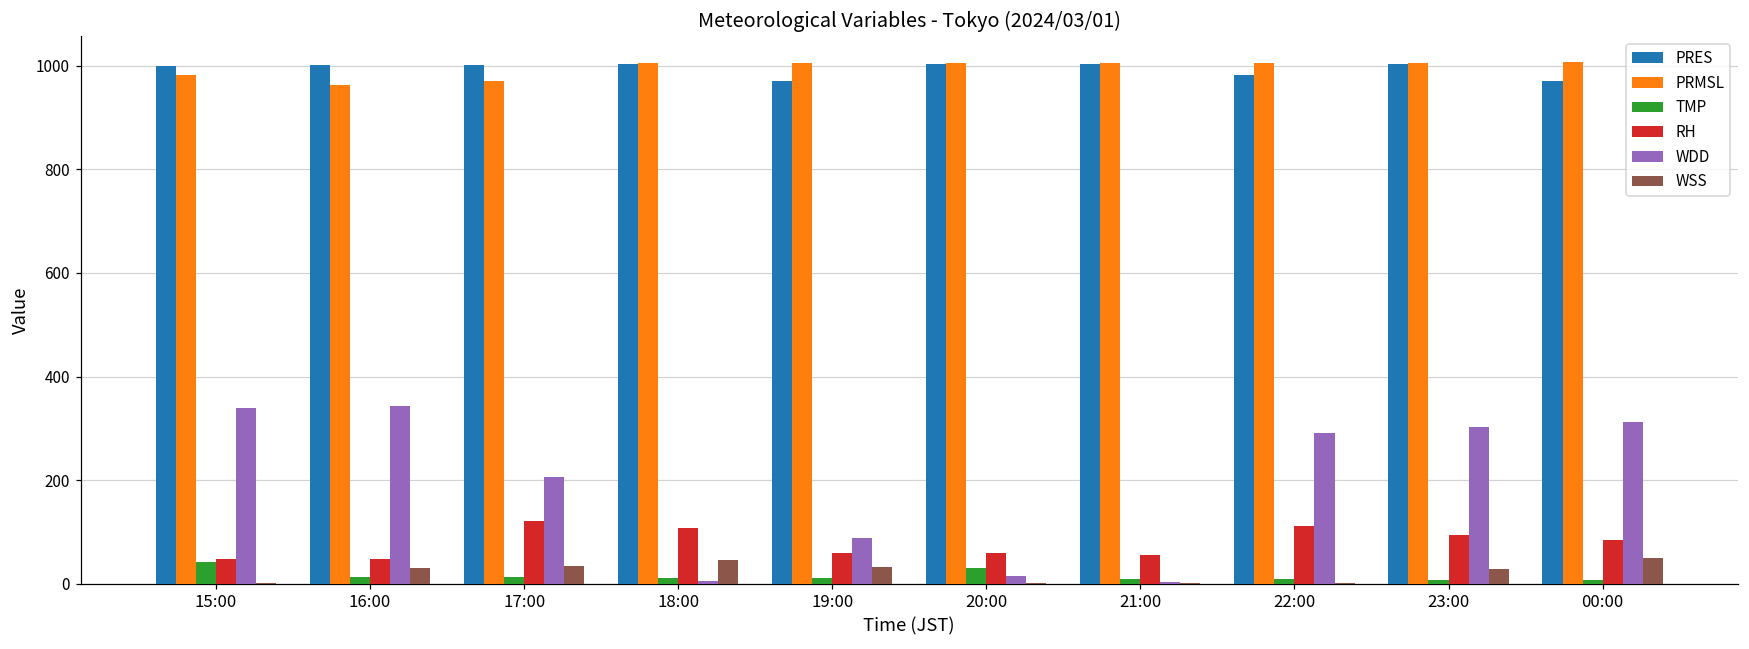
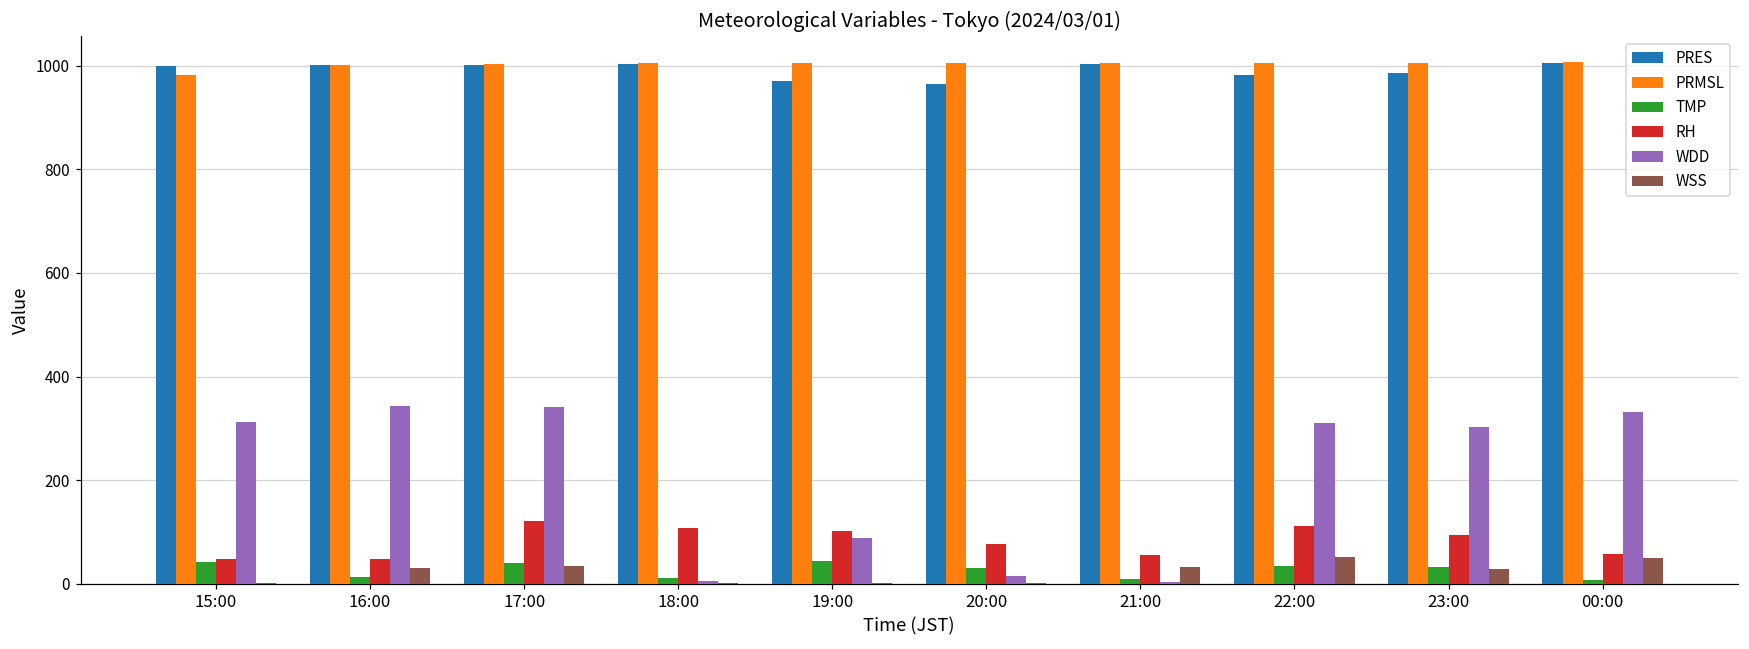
  {
    "PRES": {
      "15:00": 1000,
      "16:00": 1000,
      "17:00": 1000,
      "18:00": 1000,
      "19:00": 970,
-     "20:00": 1000,
+     "20:00": 970,
      "21:00": 1000,
      "22:00": 980,
-     "23:00": 1000,
-     "00:00": 970
+     "23:00": 990,
+     "00:00": 1000
    },
    "PRMSL": {
      "15:00": 980,
-     "16:00": 960,
-     "17:00": 970,
+     "16:00": 1000,
+     "17:00": 1000,
      "18:00": 1000,
      "19:00": 1010,
      "20:00": 1010,
      "21:00": 1010,
      "22:00": 1010,
      "23:00": 1010,
      "00:00": 1010
    },
    "TMP": {
      "15:00": 40,
      "16:00": 10,
-     "17:00": 10,
+     "17:00": 40,
      "18:00": 10,
-     "19:00": 10,
+     "19:00": 40,
      "20:00": 30,
      "21:00": 10,
-     "22:00": 10,
-     "23:00": 10,
+     "22:00": 30,
+     "23:00": 30,
      "00:00": 10
    },
    "RH": {
      "15:00": 50,
      "16:00": 50,
      "17:00": 120,
      "18:00": 110,
-     "19:00": 60,
-     "20:00": 60,
+     "19:00": 100,
+     "20:00": 80,
      "21:00": 60,
      "22:00": 110,
      "23:00": 90,
-     "00:00": 80
+     "00:00": 60
    },
    "WDD": {
-     "15:00": 340,
+     "15:00": 310,
      "16:00": 340,
-     "17:00": 210,
+     "17:00": 340,
      "18:00": 10,
      "19:00": 90,
      "20:00": 20,
-     "22:00": 290,
+     "22:00": 310,
      "23:00": 300,
-     "00:00": 310
+     "00:00": 330
    },
    "WSS": {
      "16:00": 30,
      "17:00": 30,
-     "18:00": 50,
-     "19:00": 30,
-     "21:00": 0,
-     "22:00": 0,
+     "18:00": 0,
+     "19:00": 0,
+     "21:00": 30,
+     "22:00": 50,
      "23:00": 30,
      "00:00": 50
    }
  }
